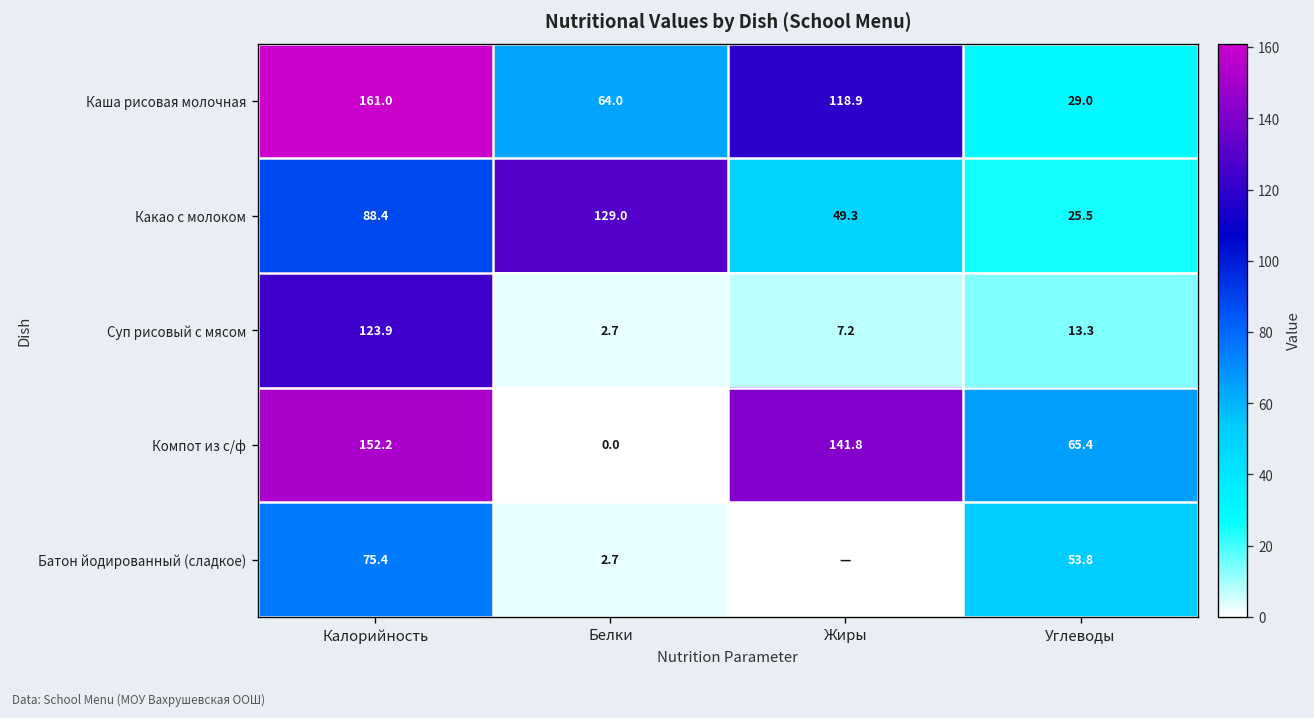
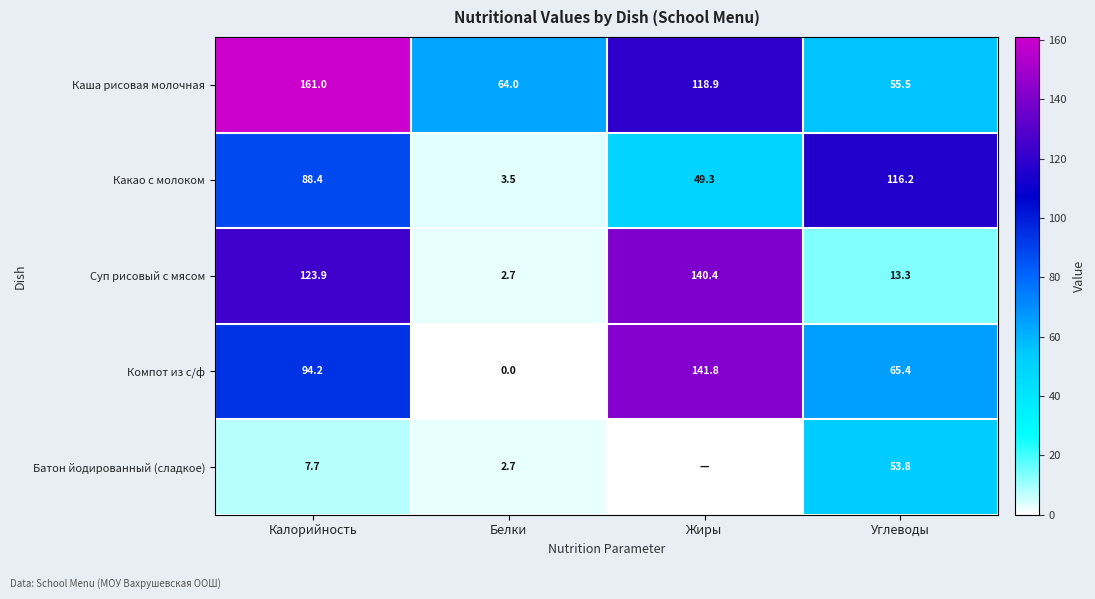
  {
    "Каша рисовая молочная": {
      "Калорийность": 161.0,
      "Белки": 64.0,
      "Жиры": 118.9,
-     "Углеводы": 29.0
+     "Углеводы": 55.5
    },
    "Какао с молоком": {
      "Калорийность": 88.4,
-     "Белки": 129.0,
+     "Белки": 3.5,
      "Жиры": 49.3,
-     "Углеводы": 25.5
+     "Углеводы": 116.2
    },
    "Суп рисовый с мясом": {
      "Калорийность": 123.9,
      "Белки": 2.7,
-     "Жиры": 7.2,
+     "Жиры": 140.4,
      "Углеводы": 13.3
    },
    "Компот из с/ф": {
-     "Калорийность": 152.2,
+     "Калорийность": 94.2,
      "Белки": 0.0,
      "Жиры": 141.8,
      "Углеводы": 65.4
    },
    "Батон йодированный (сладкое)": {
-     "Калорийность": 75.4,
+     "Калорийность": 7.7,
      "Белки": 2.7,
      "Углеводы": 53.8
    }
  }
